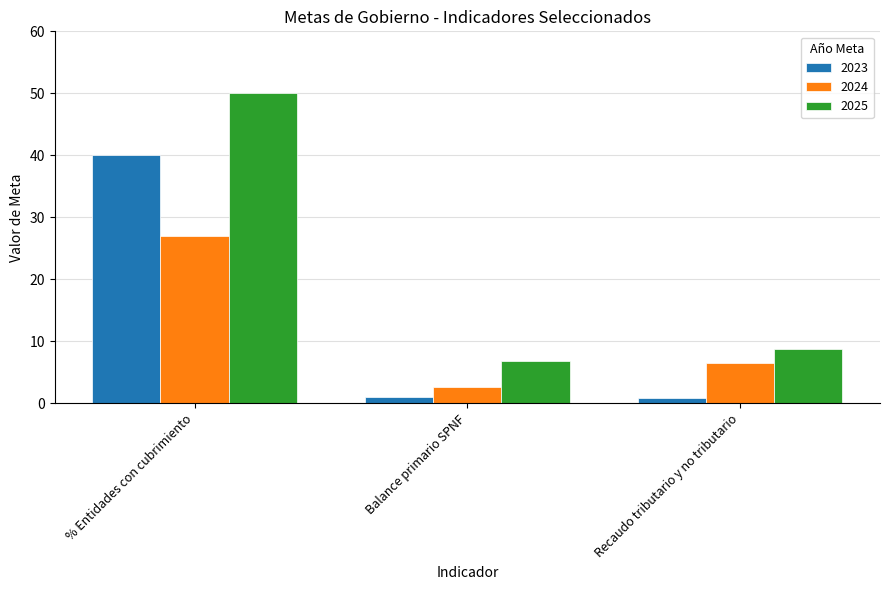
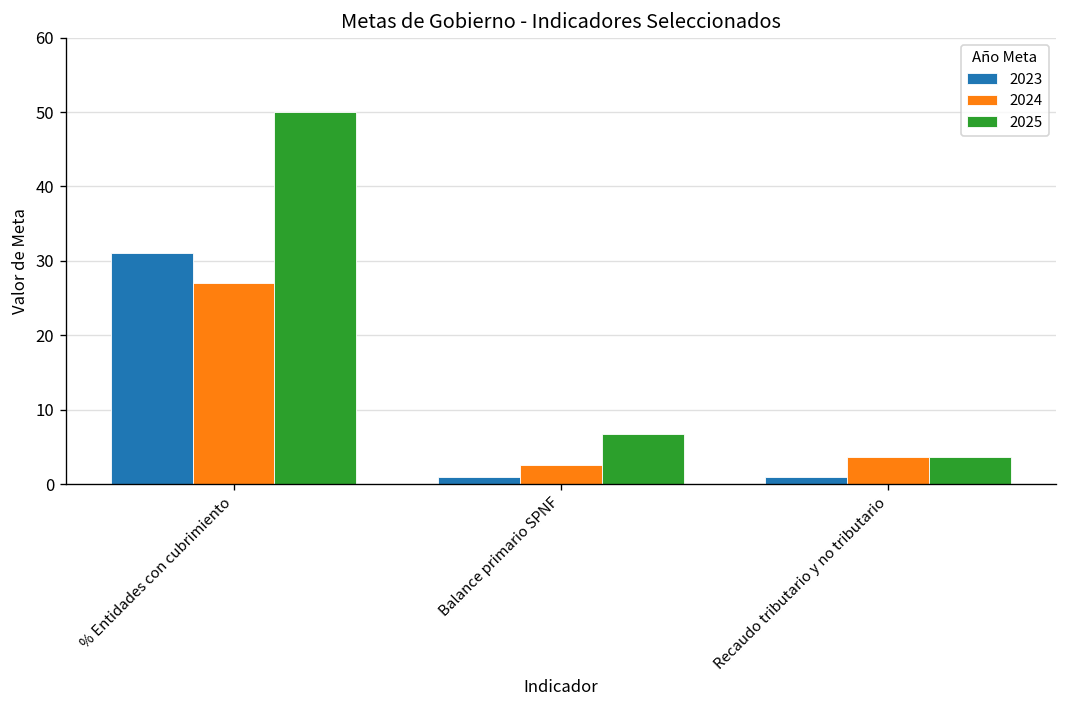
  {
    "2023": {
-     "% Entidades con cubrimiento": 40,
+     "% Entidades con cubrimiento": 31,
      "Balance primario SPNF": 1,
      "Recaudo tributario y no tributario": 1
    },
    "2024": {
      "% Entidades con cubrimiento": 27,
      "Balance primario SPNF": 3,
-     "Recaudo tributario y no tributario": 6
+     "Recaudo tributario y no tributario": 4
    },
    "2025": {
      "% Entidades con cubrimiento": 50,
      "Balance primario SPNF": 7,
-     "Recaudo tributario y no tributario": 9
+     "Recaudo tributario y no tributario": 4
    }
  }
